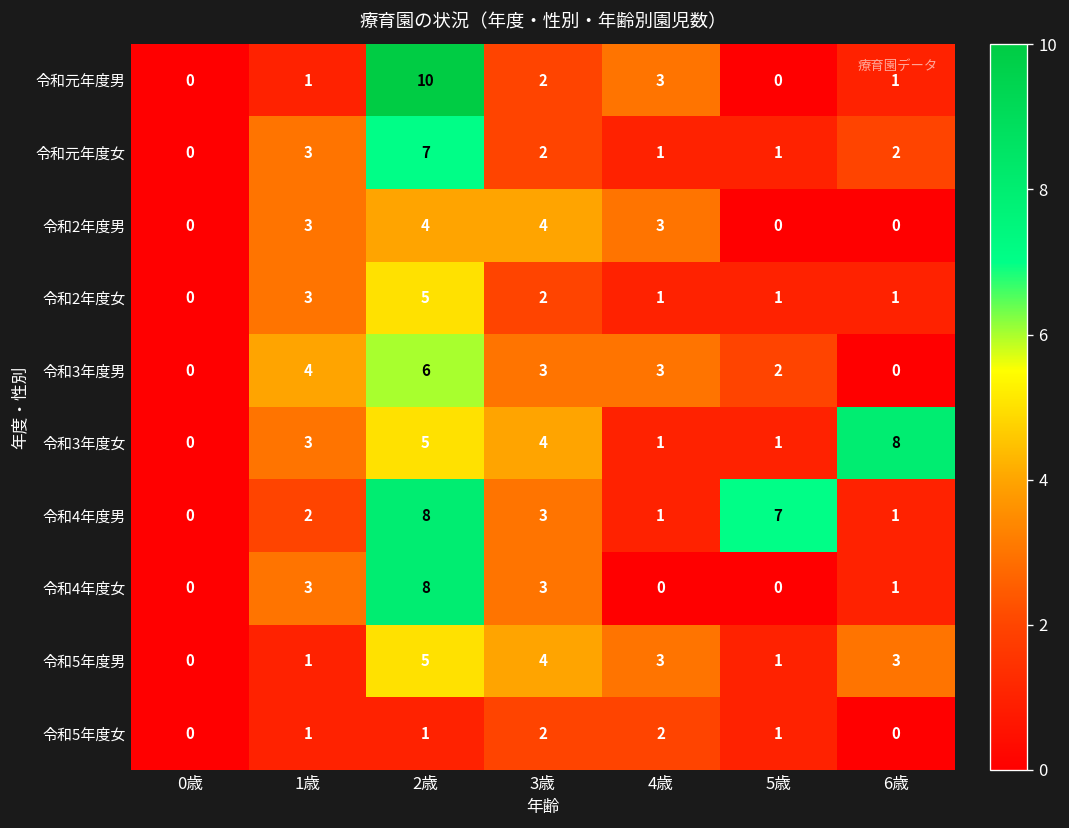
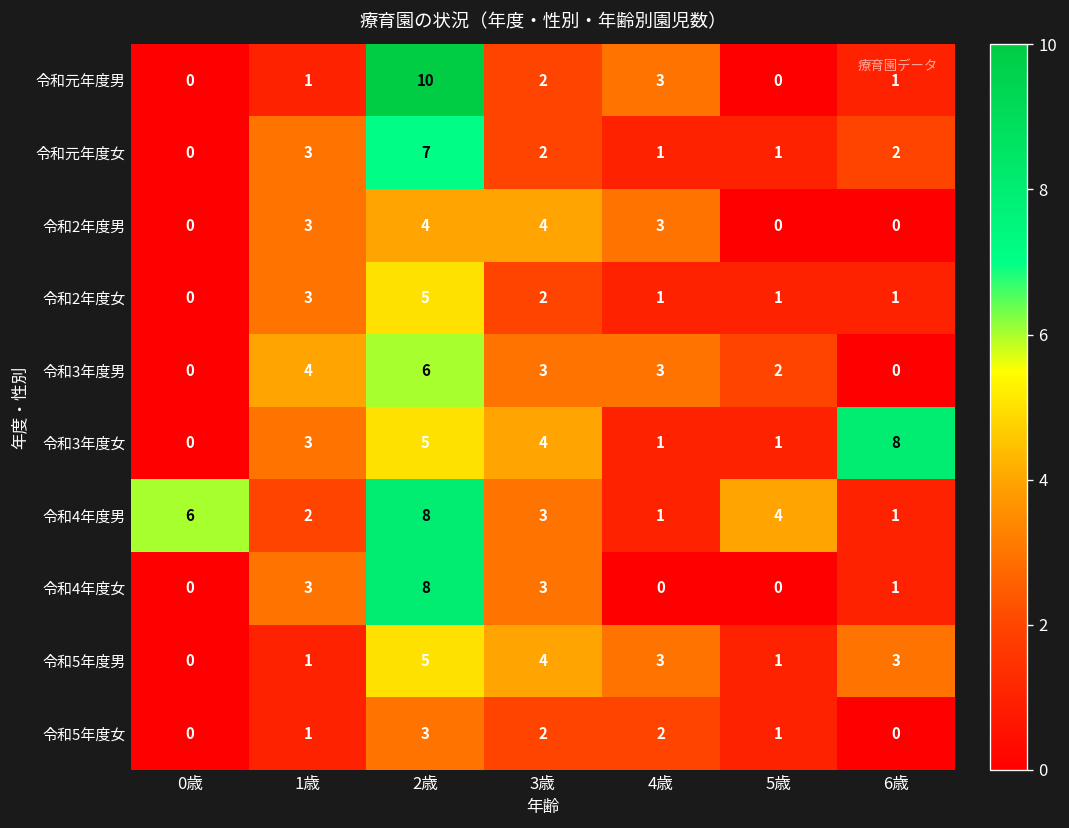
  {
    "令和元年度男": {
      "0歳": 0,
      "1歳": 1,
      "2歳": 10,
      "3歳": 2,
      "4歳": 3,
      "5歳": 0
    },
    "令和元年度女": {
      "0歳": 0,
      "1歳": 3,
      "2歳": 7,
      "3歳": 2,
      "4歳": 1,
      "5歳": 1,
      "6歳": 2
    },
    "令和2年度男": {
      "0歳": 0,
      "1歳": 3,
      "2歳": 4,
      "3歳": 4,
      "4歳": 3,
      "5歳": 0,
      "6歳": 0
    },
    "令和2年度女": {
      "0歳": 0,
      "1歳": 3,
      "2歳": 5,
      "3歳": 2,
      "4歳": 1,
      "5歳": 1,
      "6歳": 1
    },
    "令和3年度男": {
      "0歳": 0,
      "1歳": 4,
      "2歳": 6,
      "3歳": 3,
      "4歳": 3,
      "5歳": 2,
      "6歳": 0
    },
    "令和3年度女": {
      "0歳": 0,
      "1歳": 3,
      "2歳": 5,
      "3歳": 4,
      "4歳": 1,
      "5歳": 1,
      "6歳": 8
    },
    "令和4年度男": {
-     "0歳": 0,
+     "0歳": 6,
      "1歳": 2,
      "2歳": 8,
      "3歳": 3,
      "4歳": 1,
-     "5歳": 7,
+     "5歳": 4,
      "6歳": 1
    },
    "令和4年度女": {
      "0歳": 0,
      "1歳": 3,
      "2歳": 8,
      "3歳": 3,
      "4歳": 0,
      "5歳": 0,
      "6歳": 1
    },
    "令和5年度男": {
      "0歳": 0,
      "1歳": 1,
      "2歳": 5,
      "3歳": 4,
      "4歳": 3,
      "5歳": 1,
      "6歳": 3
    },
    "令和5年度女": {
      "0歳": 0,
      "1歳": 1,
-     "2歳": 1,
+     "2歳": 3,
      "3歳": 2,
      "4歳": 2,
      "5歳": 1,
      "6歳": 0
    }
  }
